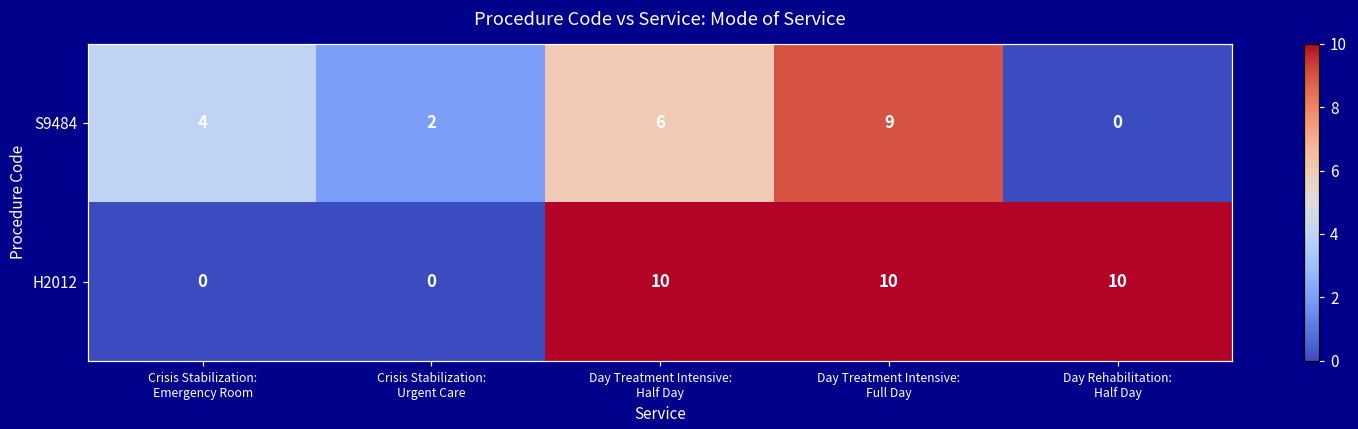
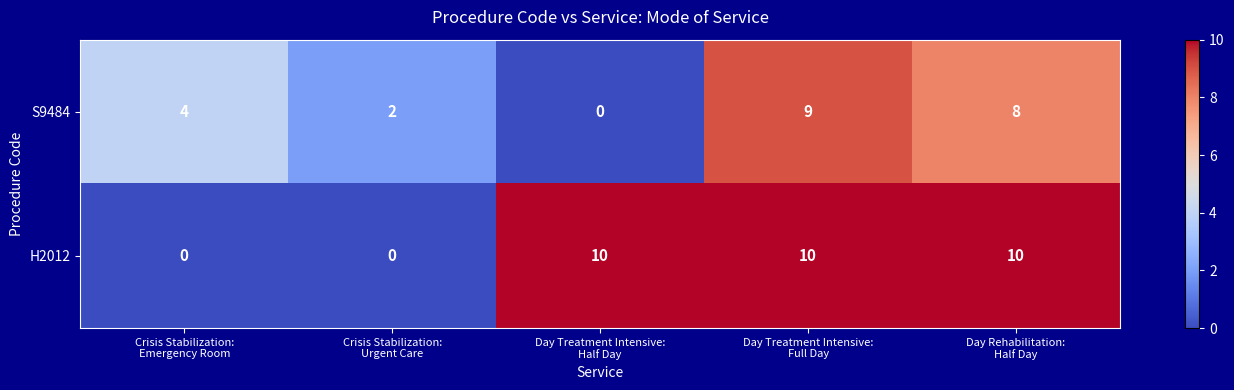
  {
    "S9484": {
      "Crisis Stabilization: Emergency Room": 4,
      "Crisis Stabilization: Urgent Care": 2,
-     "Day Treatment Intensive: Half Day": 6,
+     "Day Treatment Intensive: Half Day": 0,
      "Day Treatment Intensive: Full Day": 9,
-     "Day Rehabilitation: Half Day": 0
+     "Day Rehabilitation: Half Day": 8
    },
    "H2012": {
      "Crisis Stabilization: Emergency Room": 0,
      "Crisis Stabilization: Urgent Care": 0,
      "Day Treatment Intensive: Half Day": 10,
      "Day Treatment Intensive: Full Day": 10,
      "Day Rehabilitation: Half Day": 10
    }
  }
